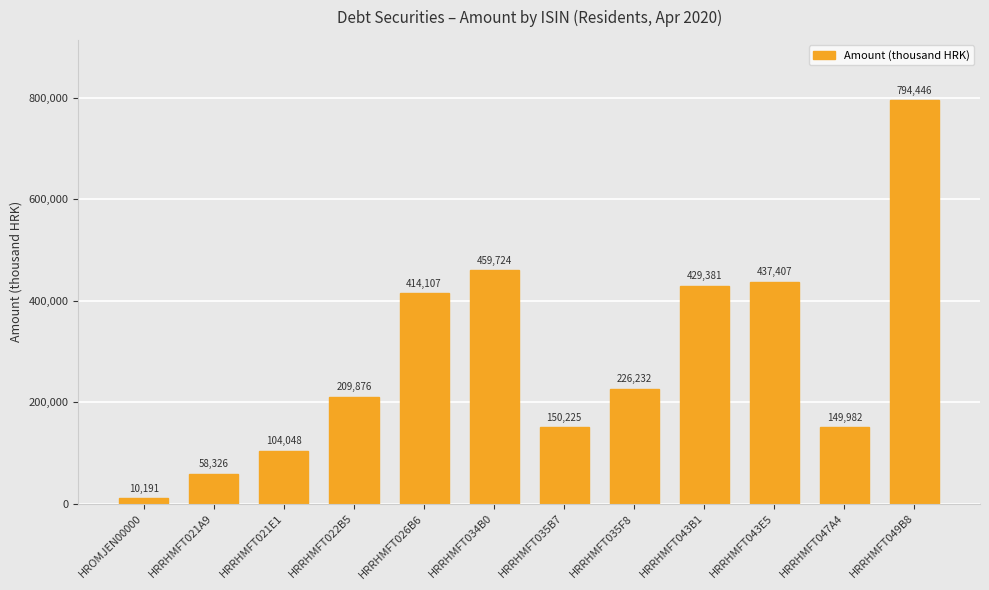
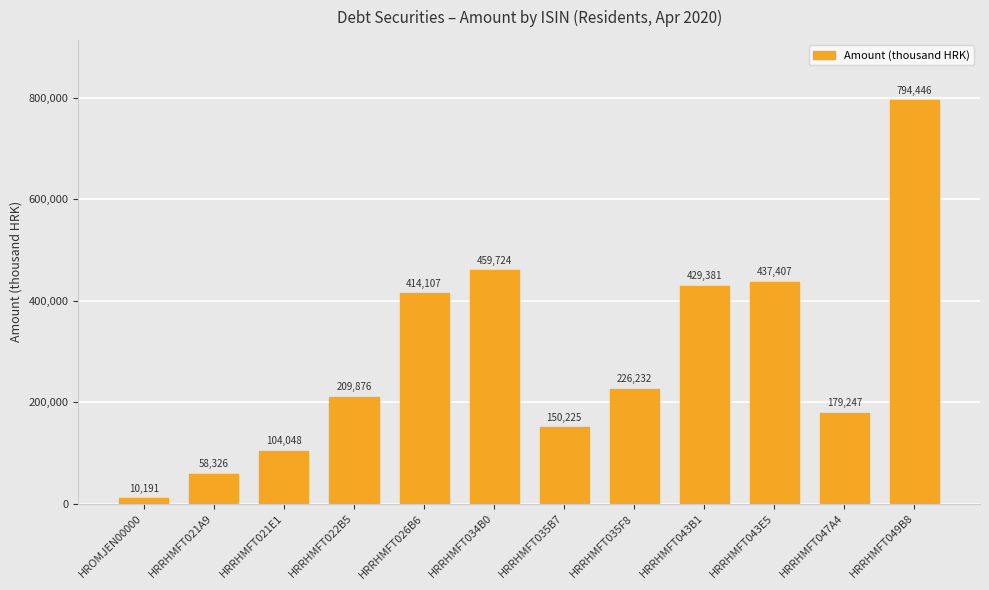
  {
    "HROMJEN00000": "10,191",
    "HRRHMFT021A9": "58,326",
    "HRRHMFT021E1": "104,048",
    "HRRHMFT022B5": "209,876",
    "HRRHMFT026B6": "414,107",
    "HRRHMFT034B0": "459,724",
    "HRRHMFT035B7": "150,225",
    "HRRHMFT035F8": "226,232",
    "HRRHMFT043B1": "429,381",
    "HRRHMFT043E5": "437,407",
-   "HRRHMFT047A4": "149,982",
+   "HRRHMFT047A4": "179,247",
    "HRRHMFT049B8": "794,446"
  }
